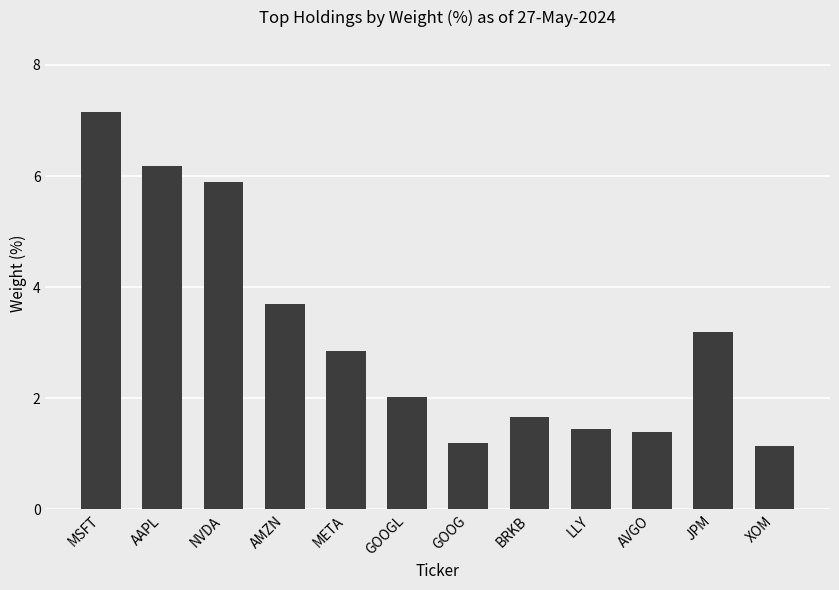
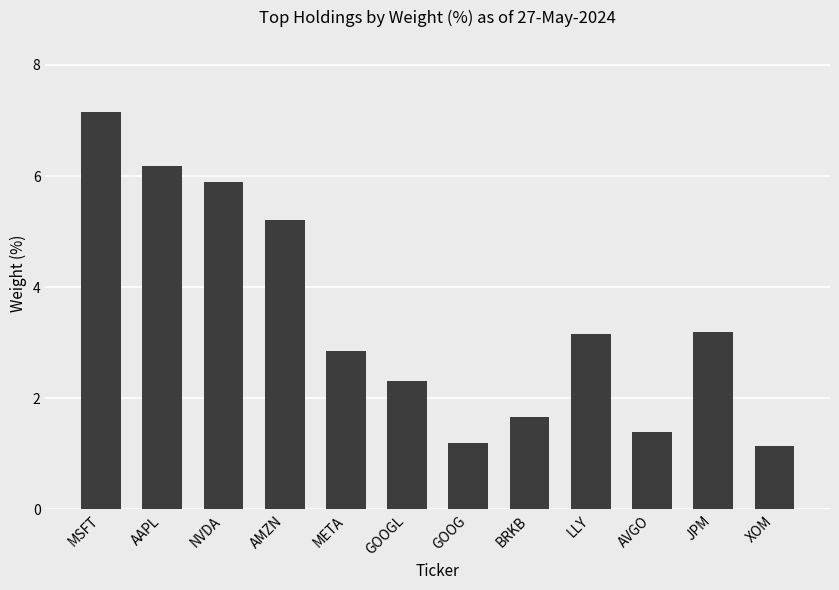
  {
    "MSFT": 7.2,
    "AAPL": 6.2,
    "NVDA": 5.9,
-   "AMZN": 3.7,
+   "AMZN": 5.2,
    "META": 2.9,
-   "GOOGL": 2.0,
+   "GOOGL": 2.3,
    "GOOG": 1.2,
    "BRKB": 1.7,
-   "LLY": 1.4,
+   "LLY": 3.2,
    "AVGO": 1.4,
    "JPM": 3.2,
    "XOM": 1.2
  }
